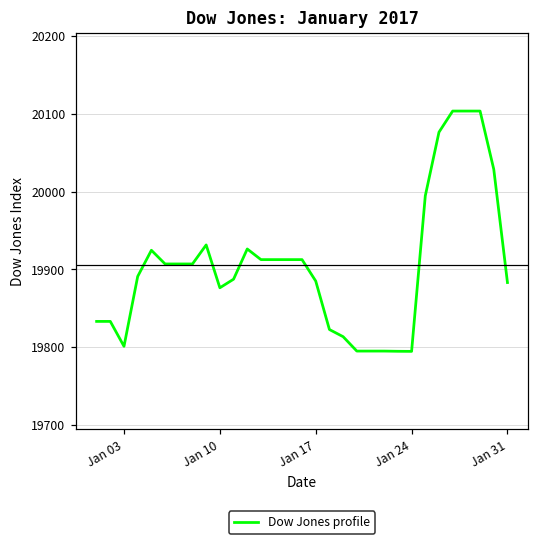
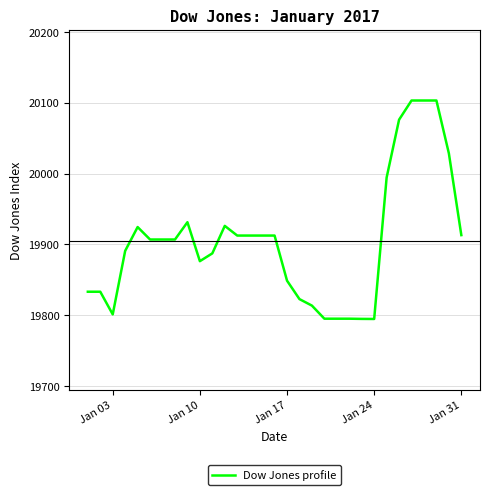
  {
    "Jan 03": 19800,
    "Jan 10": 19880,
-   "Jan 17": 19880,
+   "Jan 17": 19850,
    "Jan 24": 19790,
-   "Jan 31": 19880
+   "Jan 31": 19910
  }
